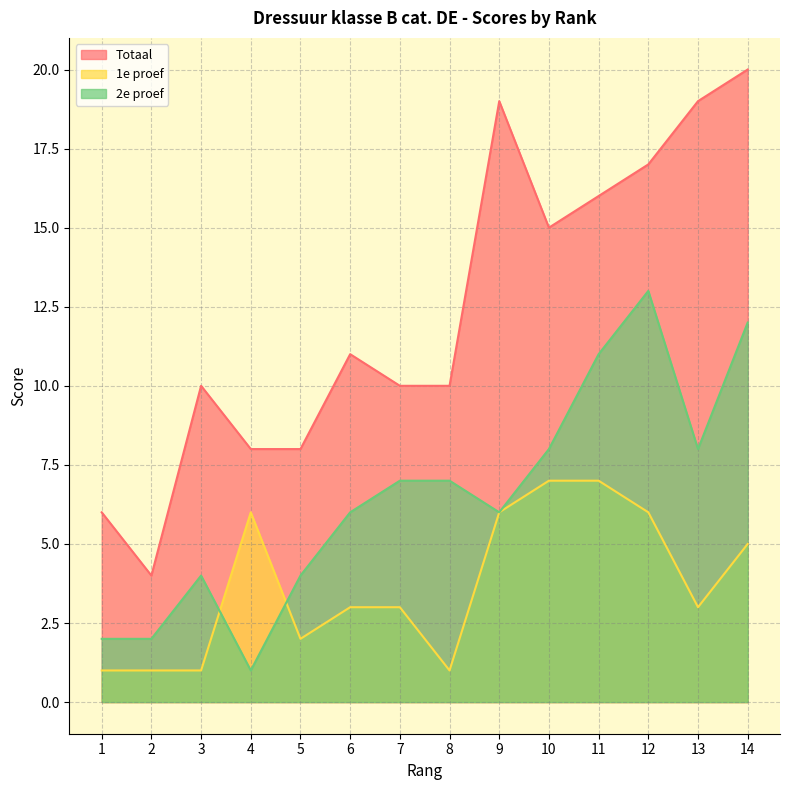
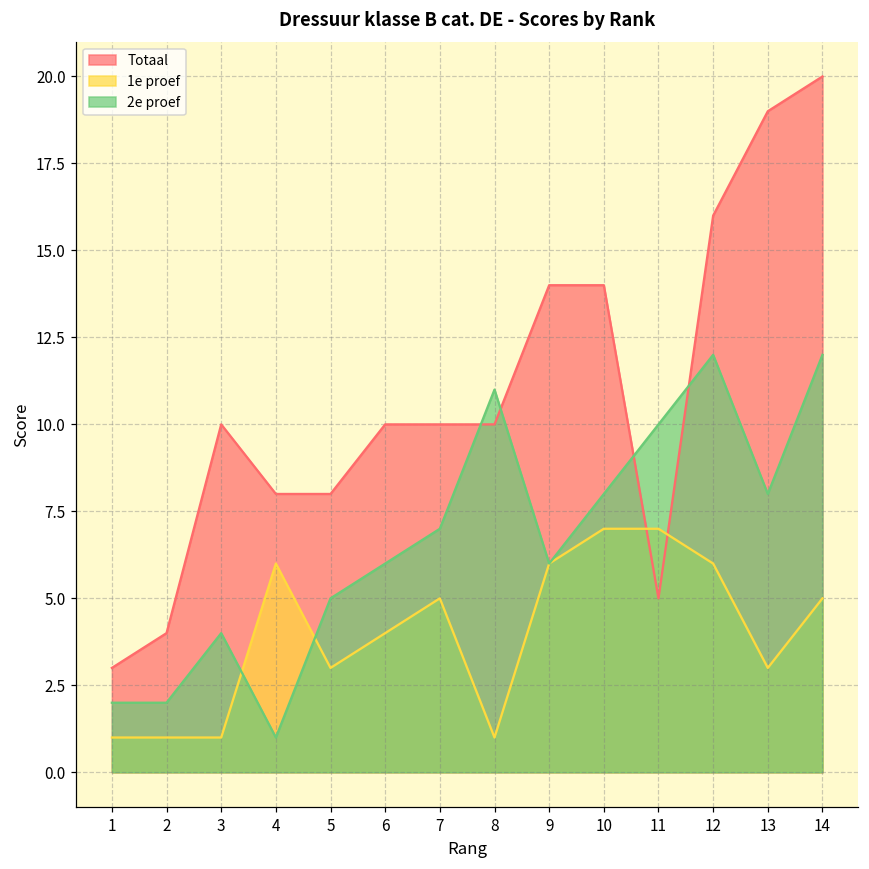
  {
    "Totaal": {
-     "1": 6,
+     "1": 3,
      "2": 4,
      "3": 10,
      "4": 8,
      "5": 8,
-     "6": 11,
+     "6": 10,
      "7": 10,
      "8": 10,
-     "9": 19,
-     "10": 15,
-     "11": 16,
-     "12": 17,
+     "9": 14,
+     "10": 14,
+     "11": 5,
+     "12": 16,
      "13": 19,
      "14": 20
    },
    "1e proef": {
      "1": 1,
      "2": 1,
      "3": 1,
      "4": 6,
-     "5": 2,
-     "6": 3,
-     "7": 3,
+     "5": 3,
+     "6": 4,
+     "7": 5,
      "8": 1,
      "10": 7,
      "11": 7,
      "12": 6,
      "13": 3,
      "14": 5
    },
    "2e proef": {
      "1": 2,
      "2": 2,
      "3": 4,
      "4": 1,
-     "5": 4,
+     "5": 5,
      "6": 6,
      "7": 7,
-     "8": 7,
+     "8": 11,
      "10": 8,
-     "11": 11,
-     "12": 13,
+     "11": 10,
+     "12": 12,
      "13": 8,
      "14": 12
    }
  }
